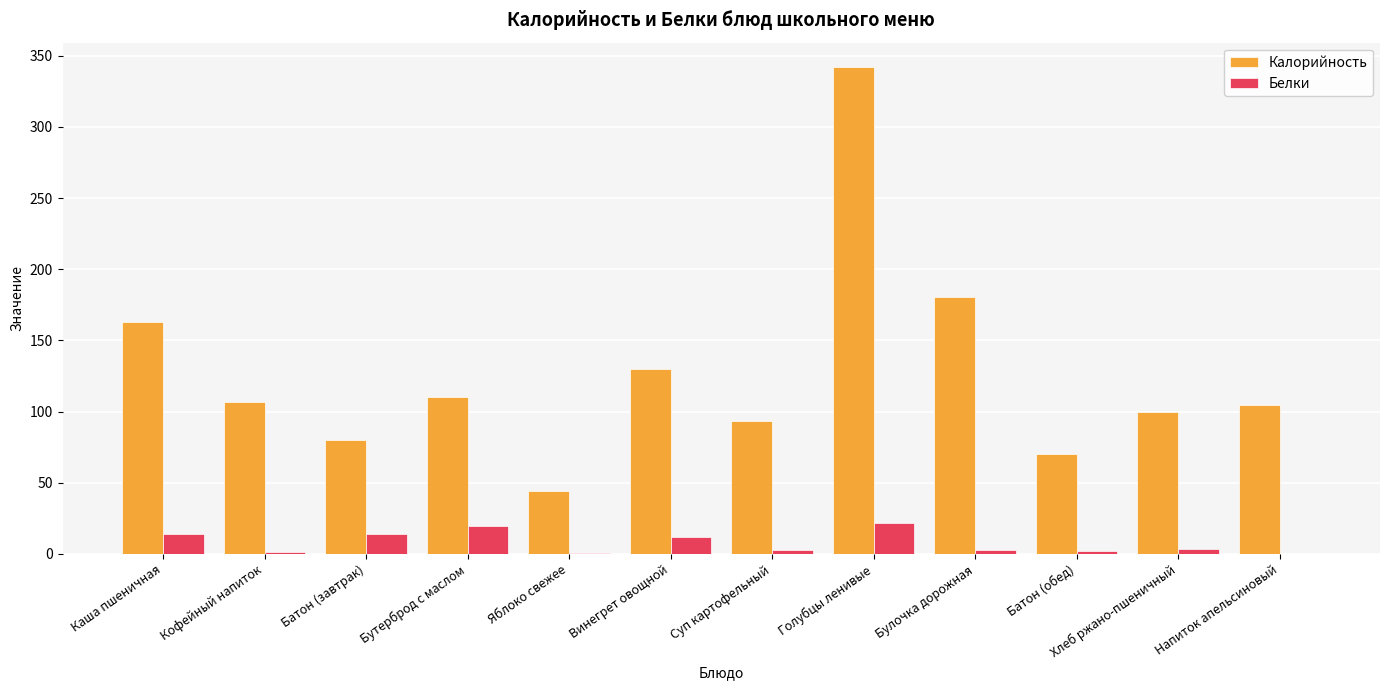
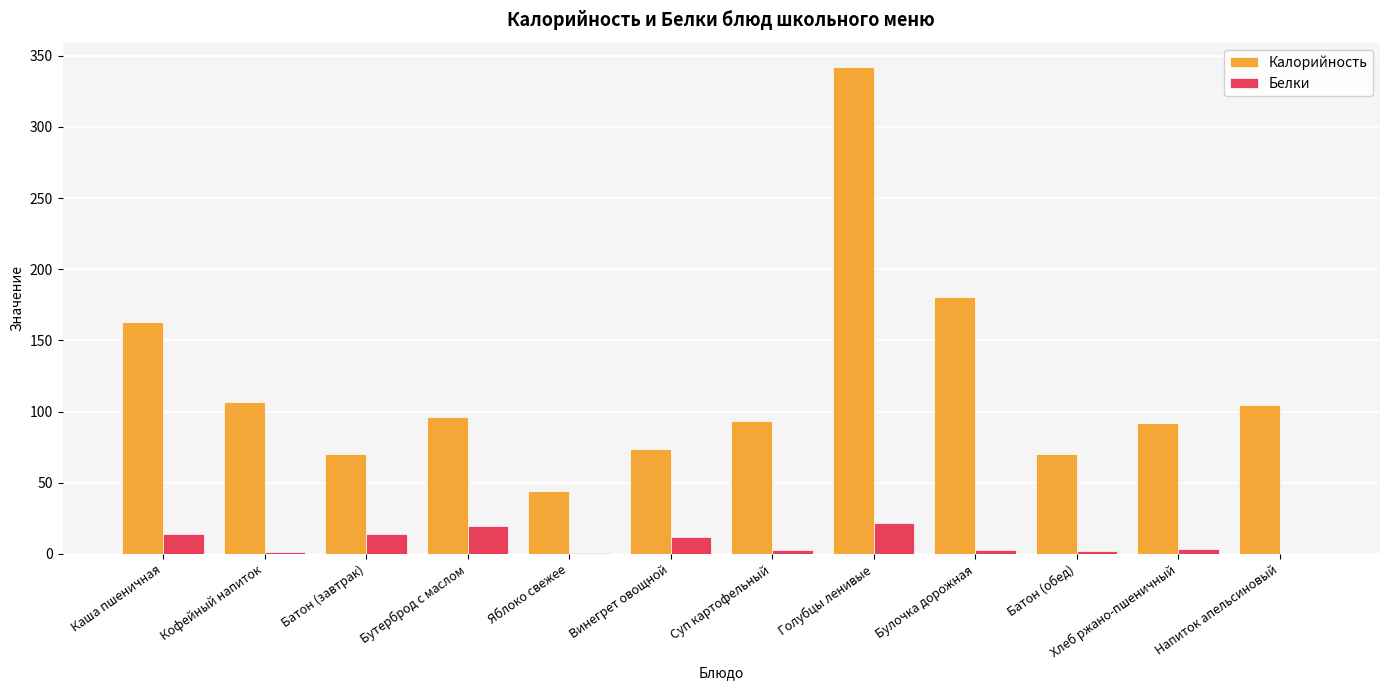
  {
    "Калорийность": {
      "Каша пшеничная": 163,
      "Кофейный напиток": 107,
-     "Батон (завтрак)": 80,
-     "Бутерброд с маслом": 110,
+     "Батон (завтрак)": 70,
+     "Бутерброд с маслом": 96,
      "Яблоко свежее": 44,
-     "Винегрет овощной": 130,
+     "Винегрет овощной": 74,
      "Суп картофельный": 94,
      "Голубцы ленивые": 342,
      "Булочка дорожная": 181,
      "Батон (обед)": 70,
-     "Хлеб ржано-пшеничный": 100,
+     "Хлеб ржано-пшеничный": 92,
      "Напиток апельсиновый": 105
    },
    "Белки": {
      "Каша пшеничная": 14,
      "Батон (завтрак)": 14,
      "Бутерброд с маслом": 20,
      "Винегрет овощной": 12,
      "Суп картофельный": 3,
      "Голубцы ленивые": 22,
      "Булочка дорожная": 3,
      "Батон (обед)": 2,
      "Хлеб ржано-пшеничный": 3
    }
  }
